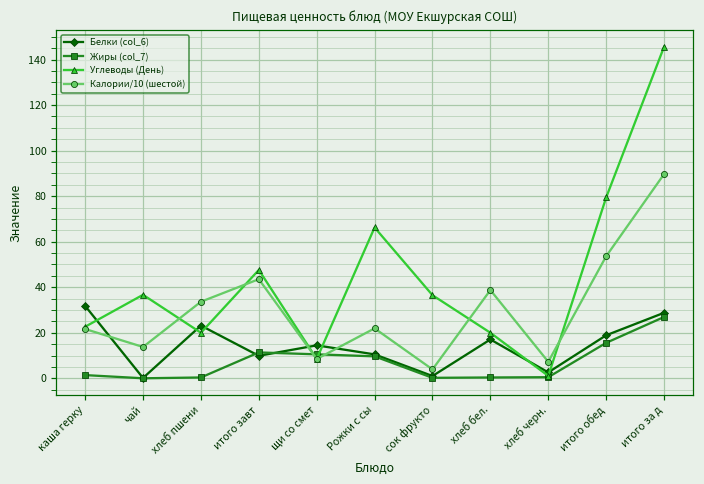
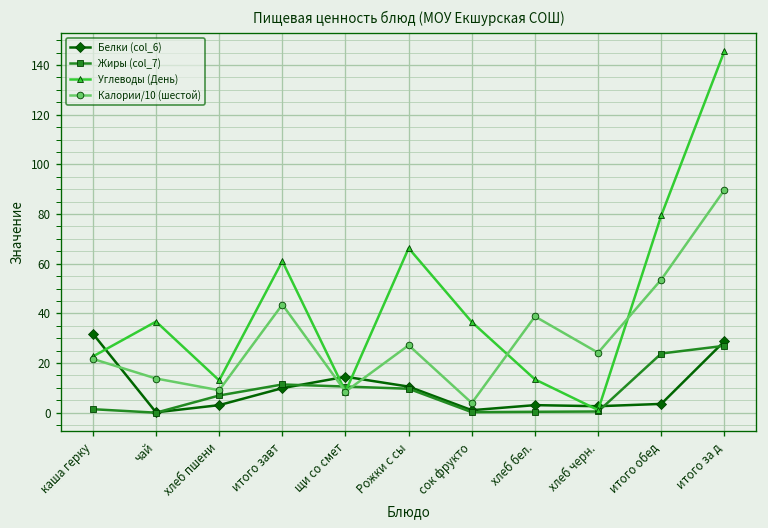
  {
    "Белки (col_6)": {
      "каша герку": 32,
-     "хлеб пшени": 23,
+     "хлеб пшени": 3,
      "итого завт": 10,
      "щи со смет": 14,
-     "хлеб бел.": 17,
+     "хлеб бел.": 3,
      "хлеб черн.": 3,
-     "итого обед": 19,
+     "итого обед": 4,
      "итого за д": 29
    },
    "Жиры (col_7)": {
      "каша герку": 1,
-     "хлеб пшени": 0,
+     "хлеб пшени": 7,
      "итого завт": 11,
      "щи со смет": 11,
      "хлеб бел.": 0,
-     "итого обед": 16,
+     "итого обед": 24,
      "итого за д": 27
    },
    "Углеводы (День)": {
      "чай": 37,
-     "хлеб пшени": 20,
-     "итого завт": 48,
+     "хлеб пшени": 13,
+     "итого завт": 61,
      "Рожки с сы": 66,
      "сок фрукто": 37,
-     "хлеб бел.": 20,
+     "хлеб бел.": 13,
      "итого обед": 79,
      "итого за д": 146
    },
    "Калории/10 (шестой)": {
      "чай": 14,
-     "хлеб пшени": 34,
+     "хлеб пшени": 9,
      "итого завт": 44,
-     "Рожки с сы": 22,
+     "Рожки с сы": 27,
      "сок фрукто": 4,
      "хлеб бел.": 39,
-     "хлеб черн.": 7,
+     "хлеб черн.": 24,
      "итого обед": 54,
      "итого за д": 90
    }
  }
